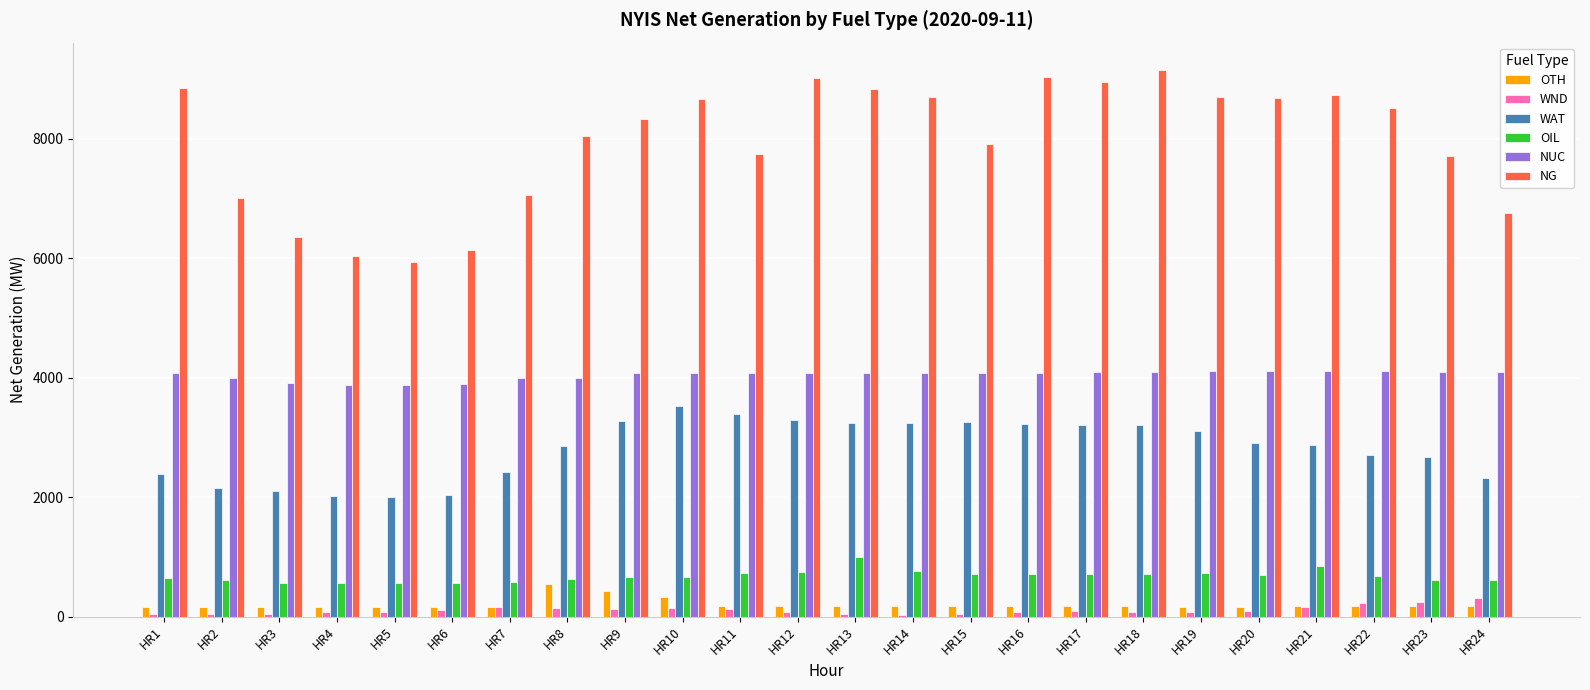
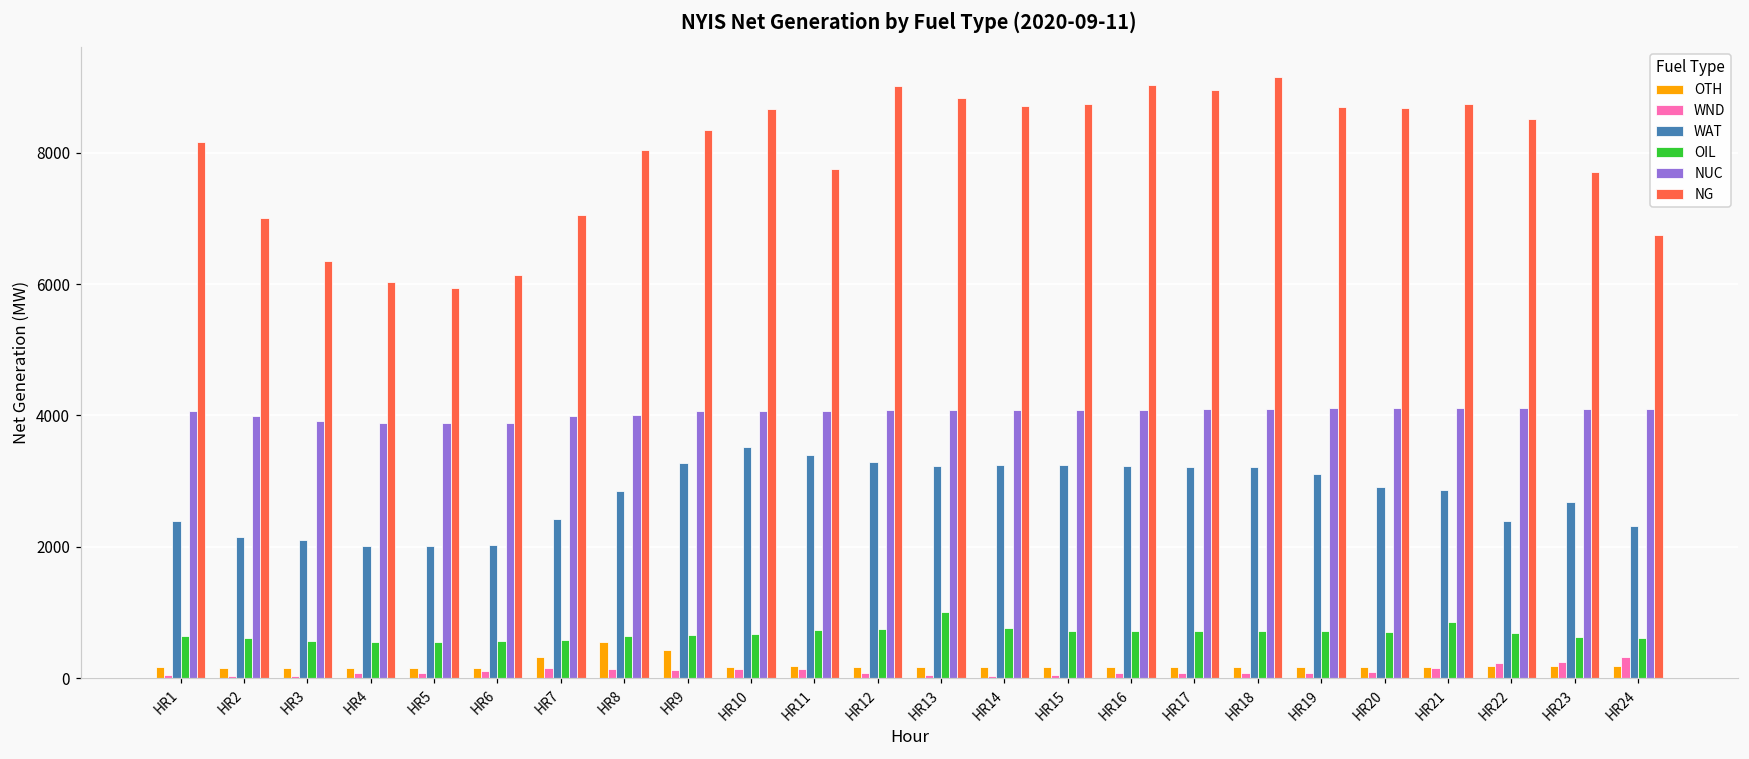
  {
    "OTH": {
      "HR1": 200,
      "HR2": 200,
      "HR3": 200,
      "HR4": 200,
      "HR5": 200,
      "HR6": 200,
-     "HR7": 200,
+     "HR7": 300,
      "HR8": 600,
      "HR9": 400,
-     "HR10": 300,
+     "HR10": 200,
      "HR11": 200,
      "HR12": 200,
      "HR13": 200,
      "HR14": 200,
      "HR15": 200,
      "HR16": 200,
      "HR17": 200,
      "HR18": 200,
      "HR19": 200,
      "HR20": 200,
      "HR21": 200,
      "HR22": 200,
      "HR23": 200,
      "HR24": 200
    },
    "WND": {
      "HR1": 0,
      "HR3": 0,
      "HR4": 100,
      "HR5": 100,
      "HR6": 100,
      "HR7": 200,
      "HR8": 100,
      "HR9": 100,
      "HR10": 100,
      "HR11": 100,
      "HR12": 100,
      "HR13": 0,
      "HR15": 100,
      "HR16": 100,
      "HR17": 100,
      "HR18": 100,
      "HR19": 100,
      "HR20": 100,
      "HR21": 200,
      "HR22": 200,
      "HR23": 200,
      "HR24": 300
    },
    "WAT": {
      "HR1": 2400,
      "HR2": 2200,
      "HR3": 2100,
      "HR4": 2000,
      "HR5": 2000,
      "HR6": 2000,
      "HR7": 2400,
      "HR8": 2900,
      "HR9": 3300,
      "HR10": 3500,
      "HR11": 3400,
      "HR12": 3300,
      "HR13": 3200,
      "HR14": 3200,
      "HR15": 3300,
      "HR16": 3200,
      "HR17": 3200,
      "HR18": 3200,
      "HR19": 3100,
      "HR20": 2900,
      "HR21": 2900,
-     "HR22": 2700,
+     "HR22": 2400,
      "HR23": 2700,
      "HR24": 2300
    },
    "OIL": {
      "HR1": 600,
      "HR2": 600,
      "HR3": 600,
      "HR4": 600,
      "HR5": 600,
      "HR6": 600,
      "HR7": 600,
      "HR8": 600,
      "HR9": 700,
      "HR10": 700,
      "HR11": 700,
      "HR12": 700,
      "HR13": 1000,
      "HR14": 800,
      "HR15": 700,
      "HR16": 700,
      "HR17": 700,
      "HR18": 700,
      "HR19": 700,
      "HR20": 700,
      "HR21": 900,
      "HR22": 700,
      "HR23": 600,
      "HR24": 600
    },
    "NUC": {
      "HR1": 4100,
      "HR2": 4000,
      "HR3": 3900,
      "HR4": 3900,
      "HR5": 3900,
      "HR6": 3900,
      "HR7": 4000,
      "HR8": 4000,
      "HR9": 4100,
      "HR10": 4100,
      "HR11": 4100,
      "HR12": 4100,
      "HR13": 4100,
      "HR14": 4100,
      "HR15": 4100,
      "HR16": 4100,
      "HR17": 4100,
      "HR18": 4100,
      "HR19": 4100,
      "HR20": 4100,
      "HR21": 4100,
      "HR22": 4100,
      "HR23": 4100,
      "HR24": 4100
    },
    "NG": {
-     "HR1": 8900,
+     "HR1": 8200,
      "HR2": 7000,
      "HR3": 6400,
      "HR4": 6000,
      "HR5": 5900,
      "HR6": 6100,
      "HR7": 7100,
      "HR8": 8000,
      "HR9": 8300,
      "HR10": 8700,
      "HR11": 7700,
      "HR12": 9000,
      "HR13": 8800,
      "HR14": 8700,
-     "HR15": 7900,
+     "HR15": 8700,
      "HR16": 9000,
      "HR17": 9000,
      "HR18": 9200,
      "HR19": 8700,
      "HR20": 8700,
      "HR21": 8700,
      "HR22": 8500,
      "HR23": 7700,
      "HR24": 6800
    }
  }
